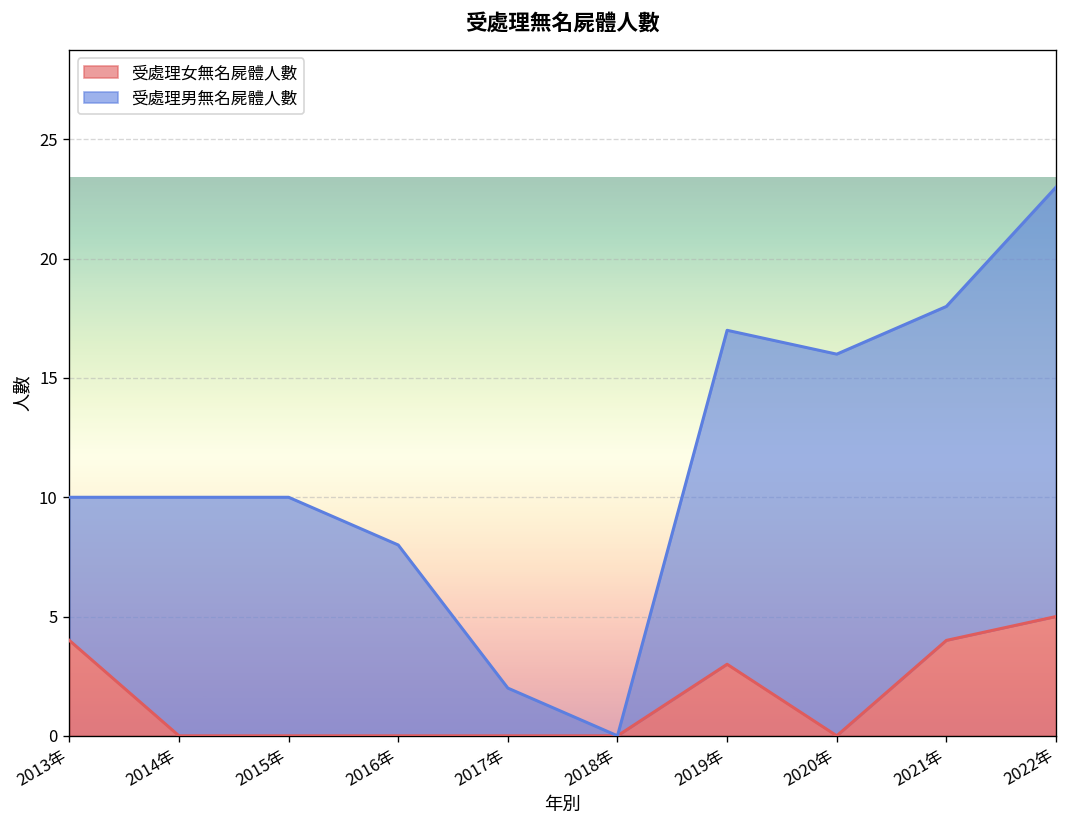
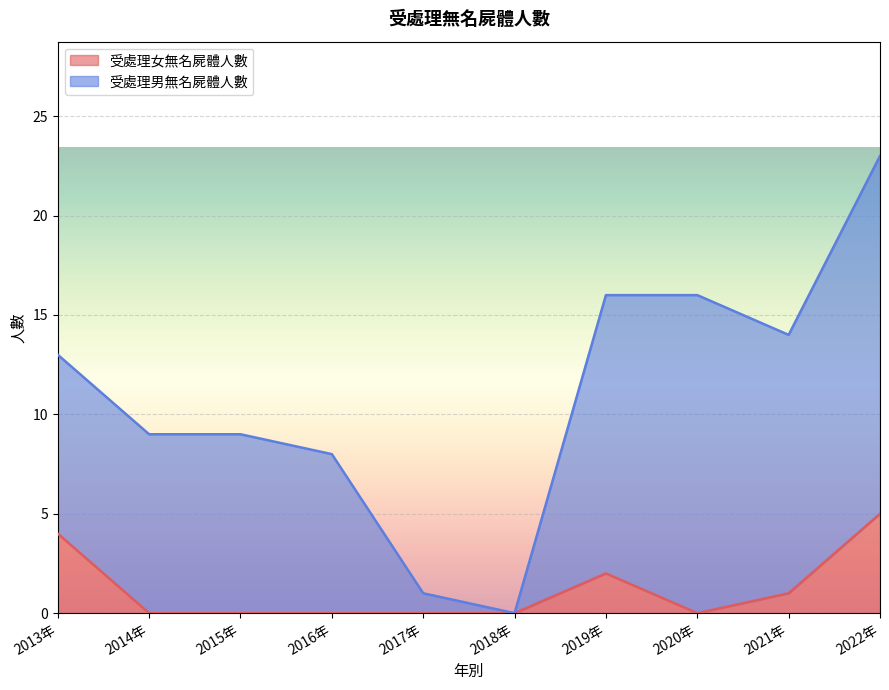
  {
    "受處理女無名屍體人數": {
      "2013年": 4,
      "2014年": 0,
      "2015年": 0,
      "2016年": 0,
      "2017年": 0,
-     "2019年": 3,
+     "2019年": 2,
      "2020年": 0,
-     "2021年": 4,
+     "2021年": 1,
      "2022年": 5
    },
    "受處理男無名屍體人數": {
-     "2013年": 6,
-     "2014年": 10,
-     "2015年": 10,
+     "2013年": 9,
+     "2014年": 9,
+     "2015年": 9,
      "2016年": 8,
-     "2017年": 2,
+     "2017年": 1,
      "2019年": 14,
      "2020年": 16,
-     "2021年": 14,
+     "2021年": 13,
      "2022年": 18
    }
  }
